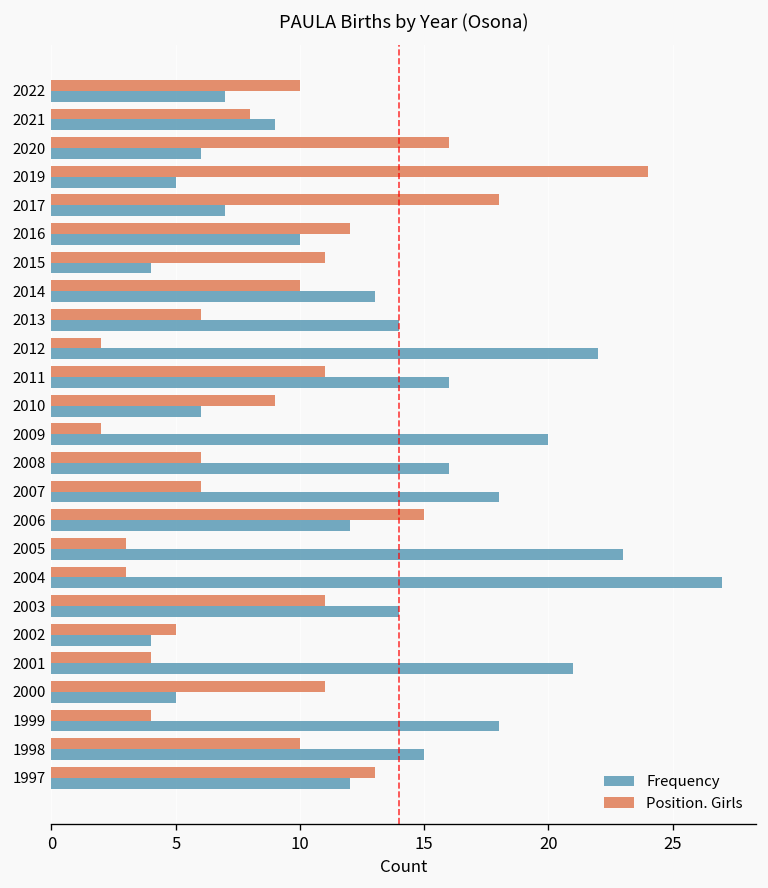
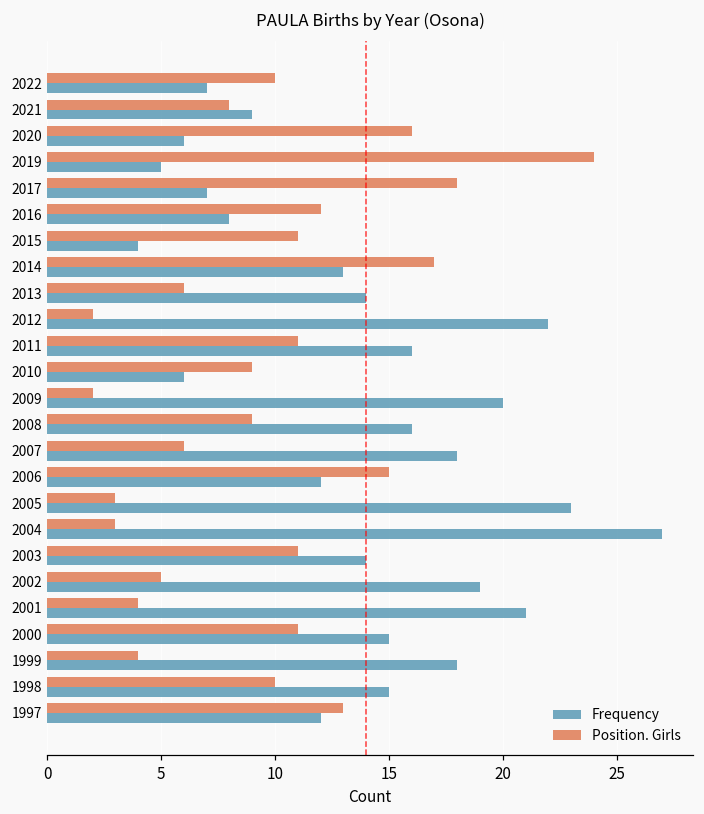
  {
    "Frequency": {
      "2022": 7,
      "2021": 9,
      "2020": 6,
      "2019": 5,
      "2017": 7,
-     "2016": 10,
+     "2016": 8,
      "2015": 4,
      "2014": 13,
      "2013": 14,
      "2012": 22,
      "2011": 16,
      "2010": 6,
      "2009": 20,
      "2008": 16,
      "2007": 18,
      "2006": 12,
      "2005": 23,
      "2004": 27,
      "2003": 14,
-     "2002": 4,
+     "2002": 19,
      "2001": 21,
-     "2000": 5,
+     "2000": 15,
      "1999": 18,
      "1998": 15,
      "1997": 12
    },
    "Position. Girls": {
      "2022": 10,
      "2021": 8,
      "2020": 16,
      "2019": 24,
      "2017": 18,
      "2016": 12,
      "2015": 11,
-     "2014": 10,
+     "2014": 17,
      "2013": 6,
      "2012": 2,
      "2011": 11,
      "2010": 9,
      "2009": 2,
-     "2008": 6,
+     "2008": 9,
      "2007": 6,
      "2006": 15,
      "2005": 3,
      "2004": 3,
      "2003": 11,
      "2002": 5,
      "2001": 4,
      "2000": 11,
      "1999": 4,
      "1998": 10,
      "1997": 13
    }
  }
